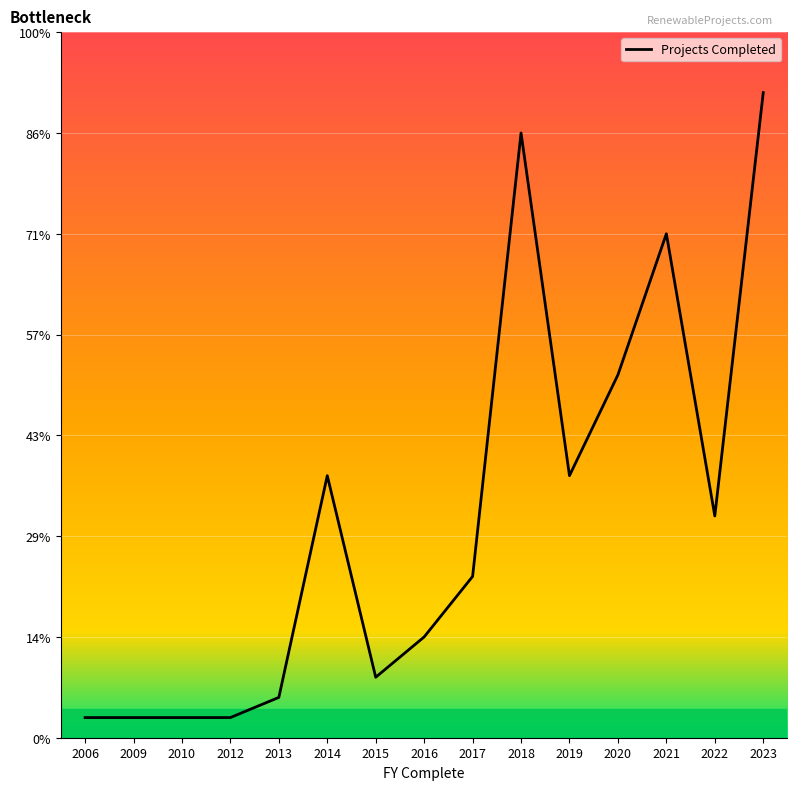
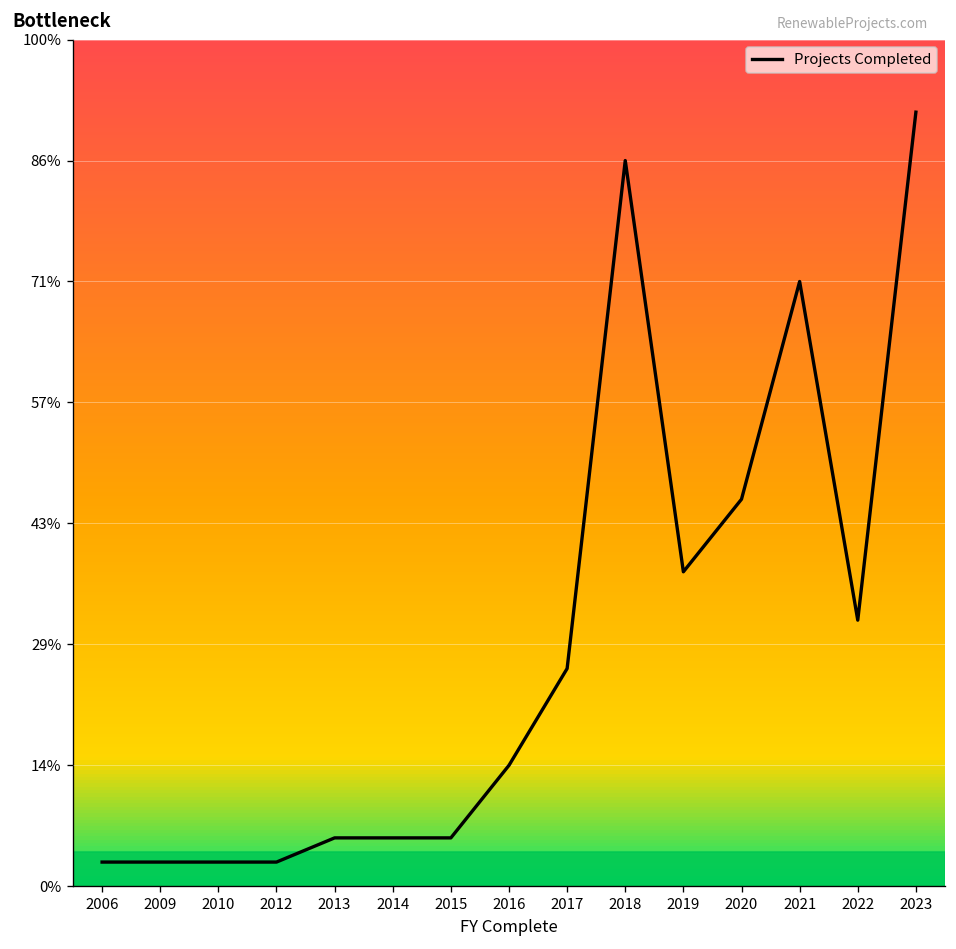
  {
    "2013": "6%",
-   "2014": "37%",
-   "2015": "9%",
+   "2014": "6%",
+   "2015": "6%",
    "2016": "14%",
-   "2017": "23%",
+   "2017": "26%",
    "2018": "86%",
    "2019": "37%",
-   "2020": "51%",
+   "2020": "46%",
    "2021": "71%",
    "2022": "31%",
    "2023": "91%"
  }
